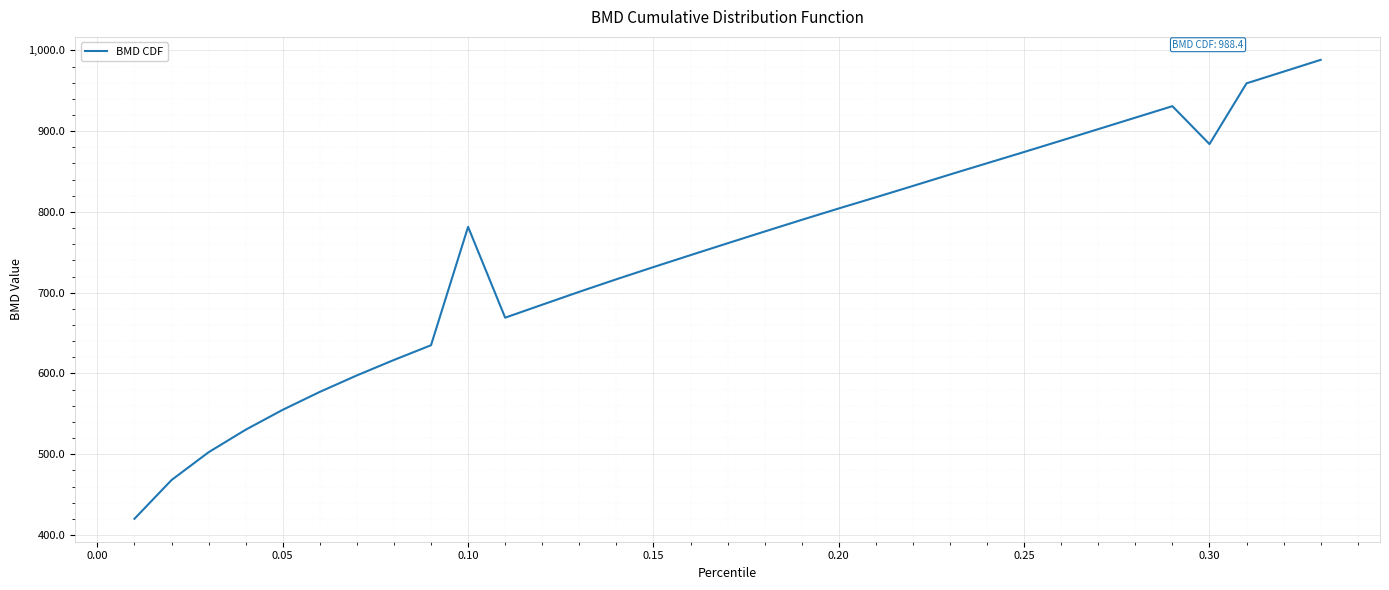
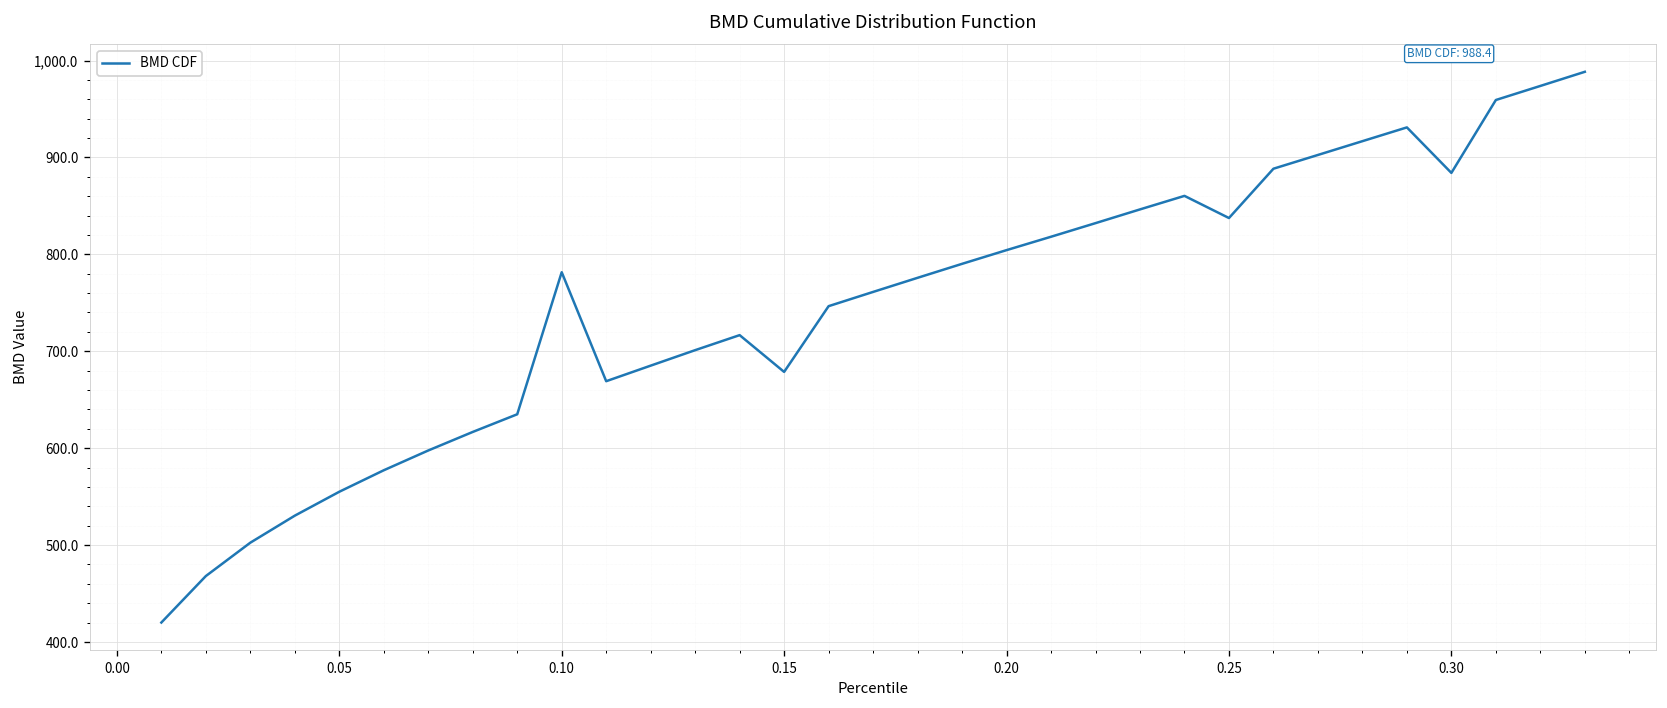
  {
    "0.05": 560,
    "0.10": 780,
-   "0.15": 730,
+   "0.15": 680,
    "0.20": 800,
-   "0.25": 870,
+   "0.25": 840,
    "0.30": 880
  }
